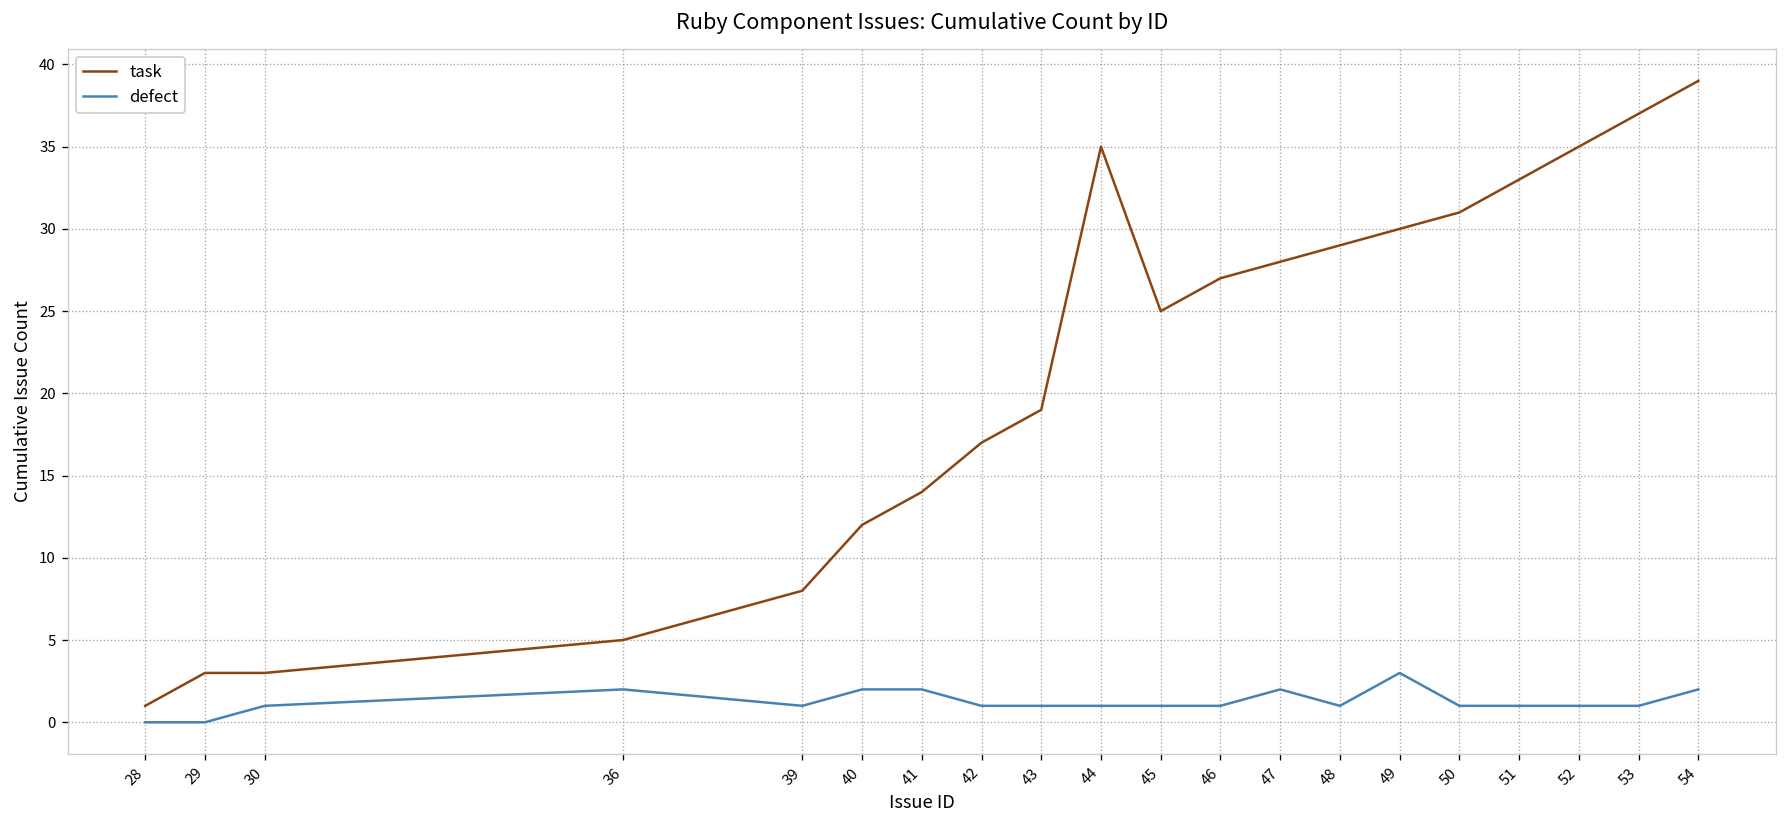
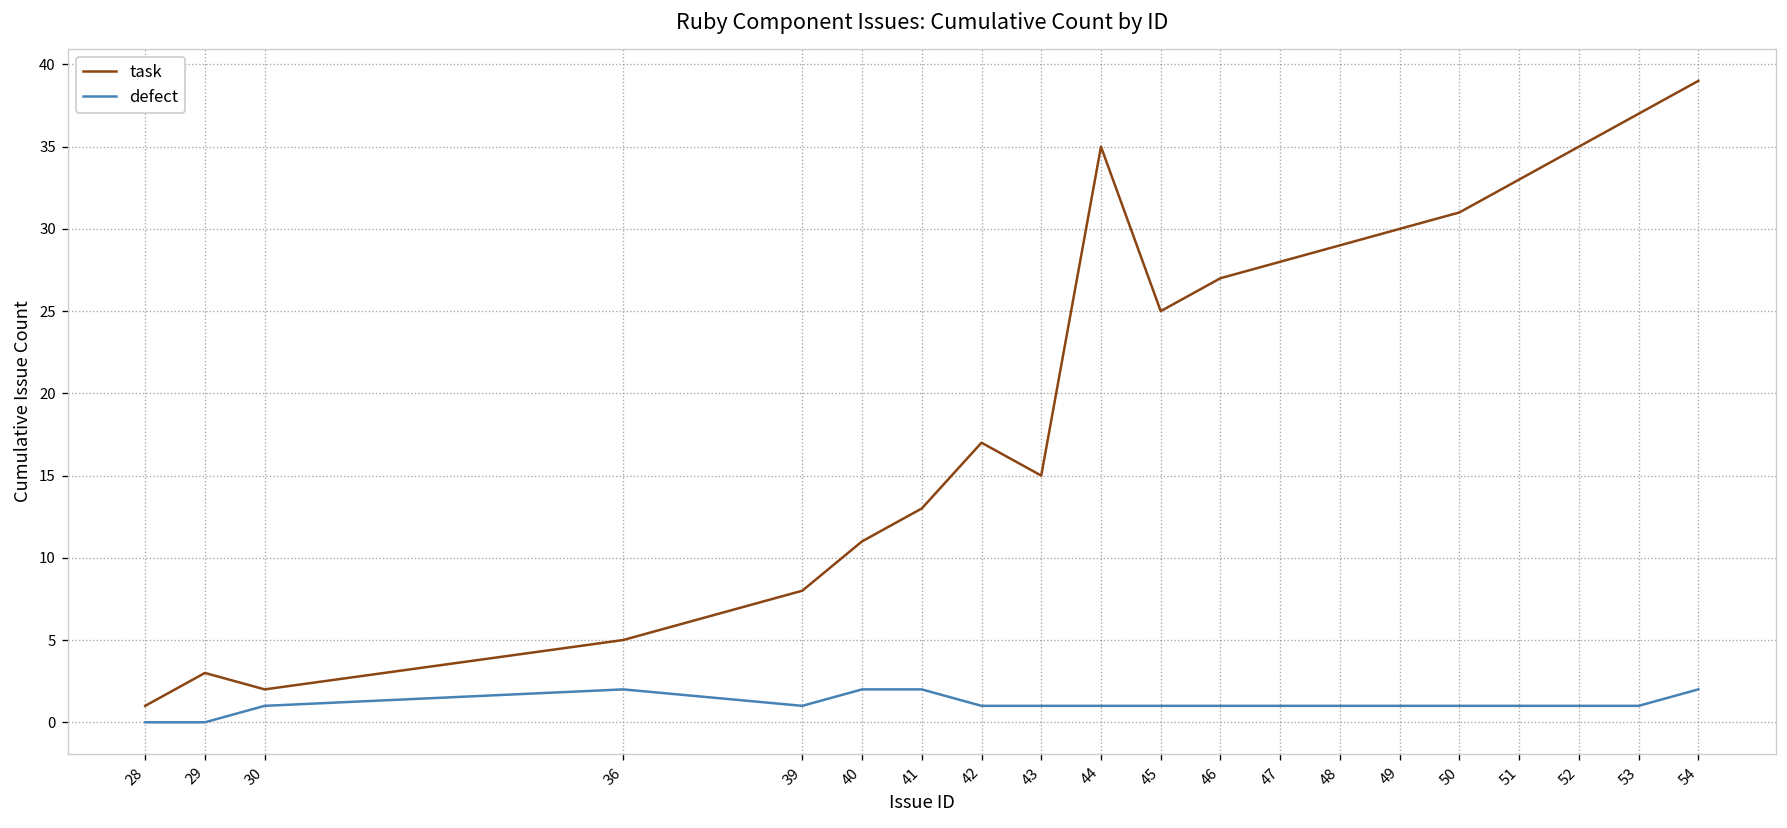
  {
    "task": {
      "28": 1,
      "29": 3,
-     "30": 3,
+     "30": 2,
      "36": 5,
      "39": 8,
-     "40": 12,
-     "41": 14,
+     "40": 11,
+     "41": 13,
      "42": 17,
-     "43": 19,
+     "43": 15,
      "44": 35,
      "45": 25,
      "46": 27,
      "47": 28,
      "48": 29,
      "49": 30,
      "50": 31,
      "51": 33,
      "52": 35,
      "53": 37,
      "54": 39
    },
    "defect": {
      "28": 0,
      "29": 0,
      "30": 1,
      "36": 2,
      "39": 1,
      "40": 2,
      "41": 2,
      "42": 1,
      "43": 1,
      "44": 1,
      "45": 1,
      "46": 1,
-     "47": 2,
+     "47": 1,
      "48": 1,
-     "49": 3,
+     "49": 1,
      "50": 1,
      "51": 1,
      "52": 1,
      "53": 1,
      "54": 2
    }
  }
